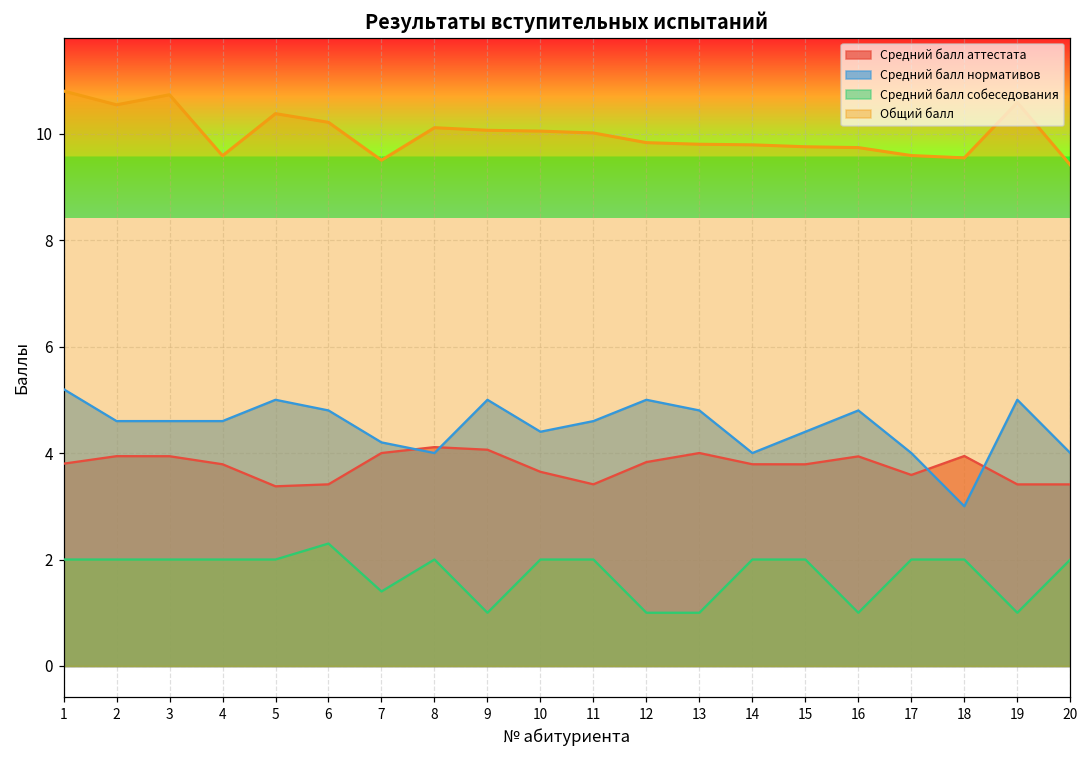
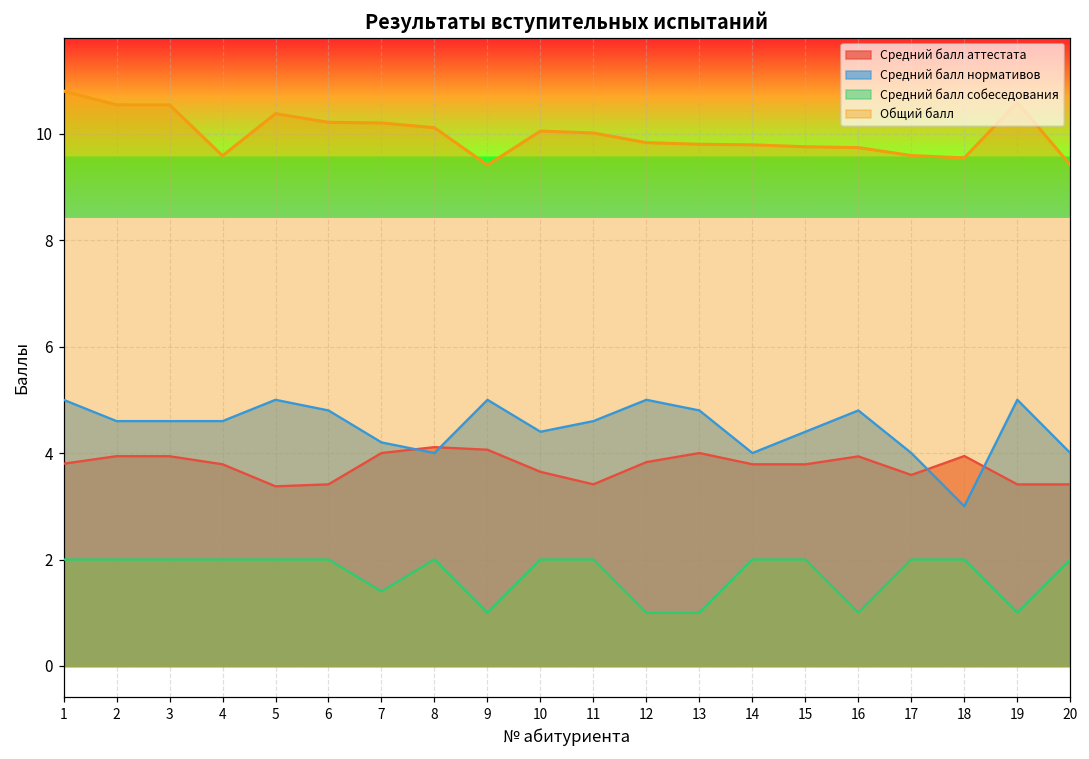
  {
    "Средний балл аттестата": {
      "1": 3.8,
      "2": 3.9,
      "3": 3.9,
      "4": 3.8,
      "5": 3.4,
      "6": 3.4,
      "7": 4.0,
      "8": 4.1,
      "9": 4.1,
      "10": 3.6,
      "11": 3.4,
      "12": 3.8,
      "13": 4.0,
      "14": 3.8,
      "15": 3.8,
      "16": 3.9,
      "17": 3.6,
      "18": 3.9,
      "19": 3.4,
      "20": 3.4
    },
    "Средний балл нормативов": {
-     "1": 5.2,
+     "1": 5.0,
      "2": 4.6,
      "3": 4.6,
      "4": 4.6,
      "5": 5.0,
      "6": 4.8,
      "7": 4.2,
      "8": 4.0,
      "9": 5.0,
      "10": 4.4,
      "11": 4.6,
      "12": 5.0,
      "13": 4.8,
      "14": 4.0,
      "15": 4.4,
      "16": 4.8,
      "17": 4.0,
      "18": 3.0,
      "19": 5.0,
      "20": 4.0
    },
    "Средний балл собеседования": {
      "1": 2.0,
      "2": 2.0,
      "3": 2.0,
      "4": 2.0,
      "5": 2.0,
-     "6": 2.3,
+     "6": 2.0,
      "7": 1.4,
      "8": 2.0,
      "9": 1.0,
      "10": 2.0,
      "11": 2.0,
      "12": 1.0,
      "13": 1.0,
      "14": 2.0,
      "15": 2.0,
      "16": 1.0,
      "17": 2.0,
      "18": 2.0,
      "19": 1.0,
      "20": 2.0
    },
    "Общий балл": {
      "1": 10.8,
      "2": 10.5,
-     "3": 10.7,
+     "3": 10.5,
      "4": 9.6,
      "5": 10.4,
      "6": 10.2,
-     "7": 9.5,
+     "7": 10.2,
      "8": 10.1,
-     "9": 10.1,
+     "9": 9.4,
      "10": 10.0,
      "11": 10.0,
      "12": 9.8,
      "13": 9.8,
      "14": 9.8,
      "15": 9.8,
      "16": 9.7,
      "17": 9.6,
      "18": 9.5,
      "20": 9.4
    }
  }
